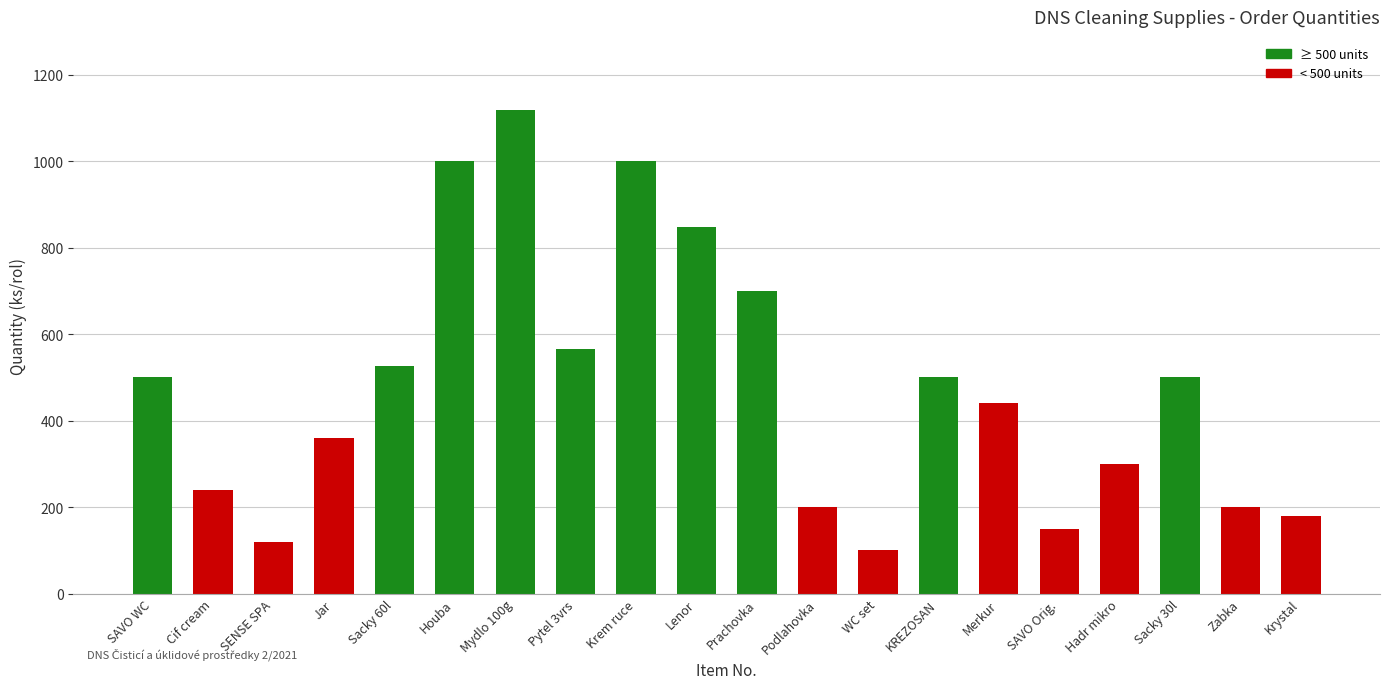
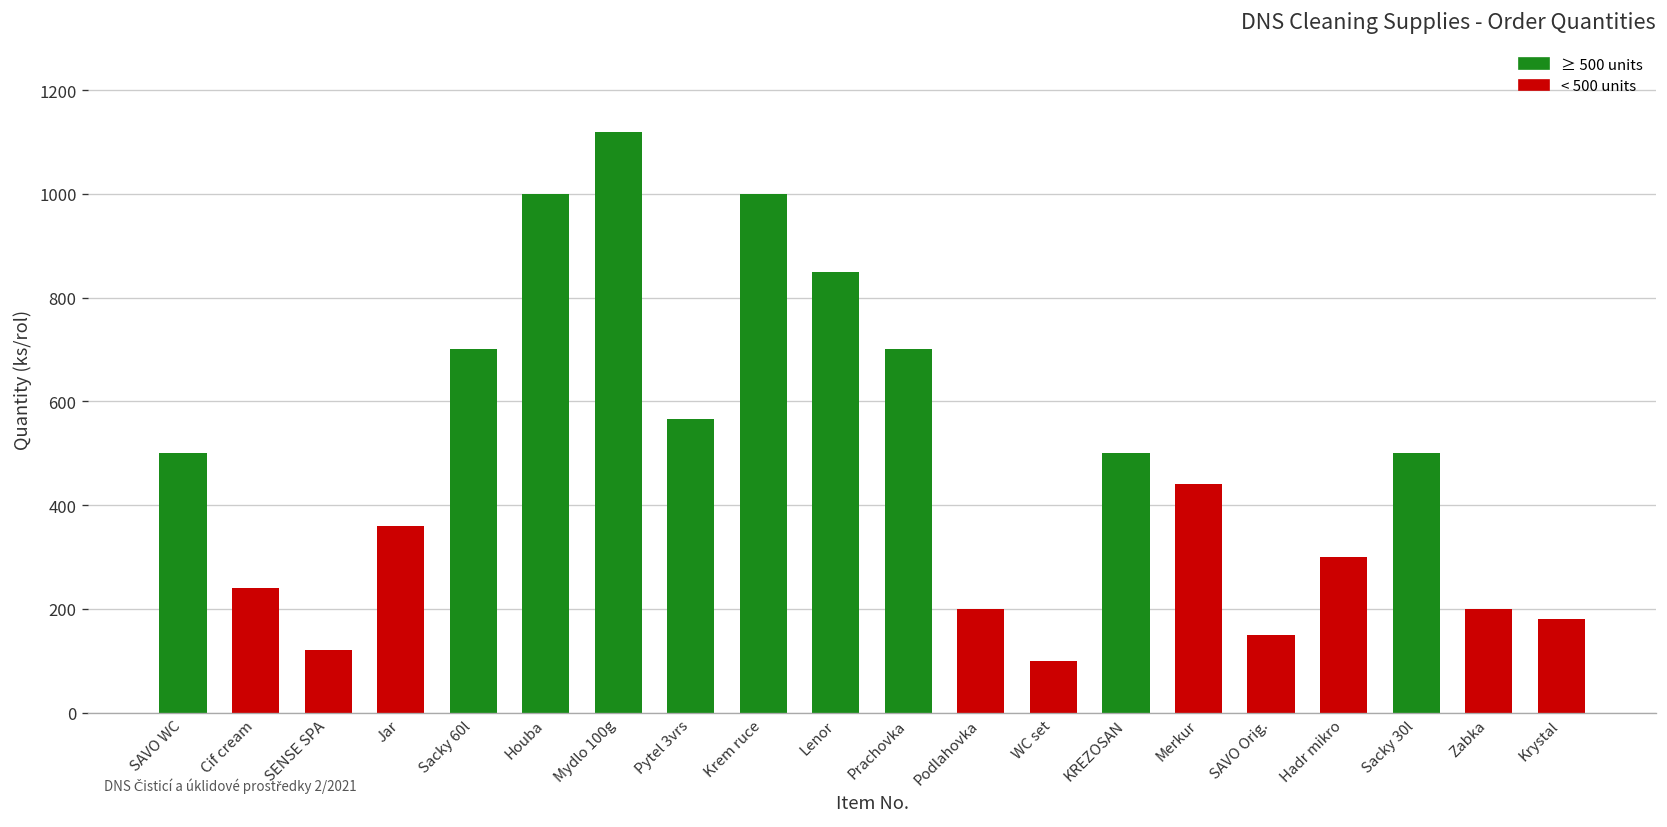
  {
    "SAVO WC": 500,
    "Cif cream": 240,
    "SENSE SPA": 120,
    "Jar": 360,
-   "Sacky 60l": 530,
+   "Sacky 60l": 700,
    "Houba": 1000,
    "Mydlo 100g": 1120,
    "Pytel 3vrs": 570,
    "Krem ruce": 1000,
    "Lenor": 850,
    "Prachovka": 700,
    "Podlahovka": 200,
    "WC set": 100,
    "KREZOSAN": 500,
    "Merkur": 440,
    "SAVO Orig.": 150,
    "Hadr mikro": 300,
    "Sacky 30l": 500,
    "Zabka": 200,
    "Krystal": 180
  }
